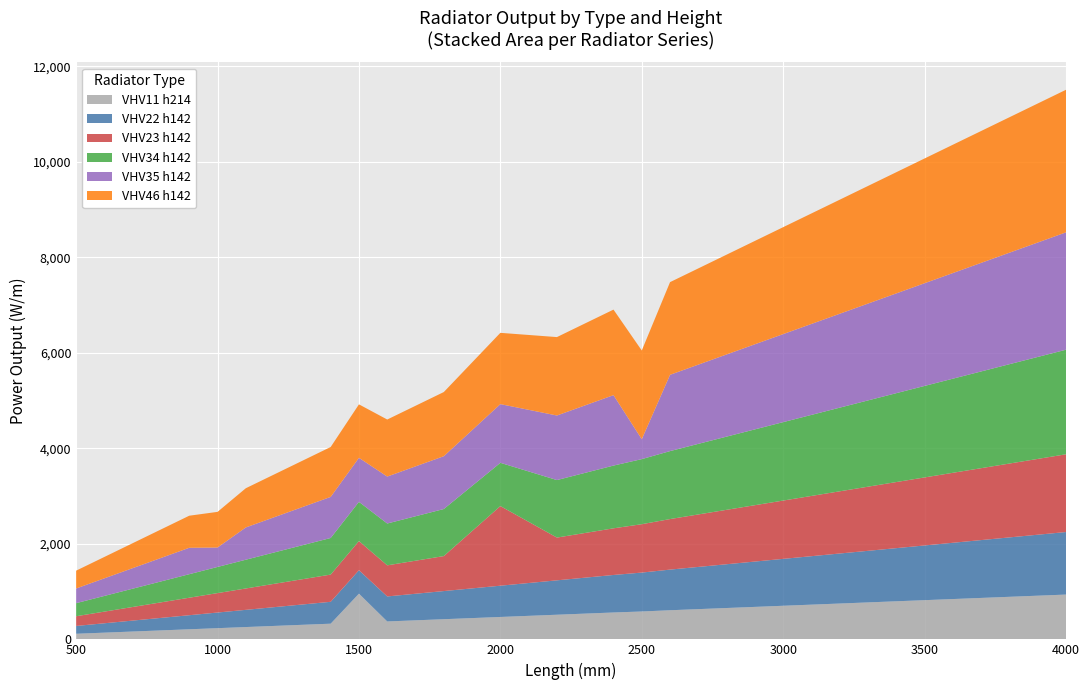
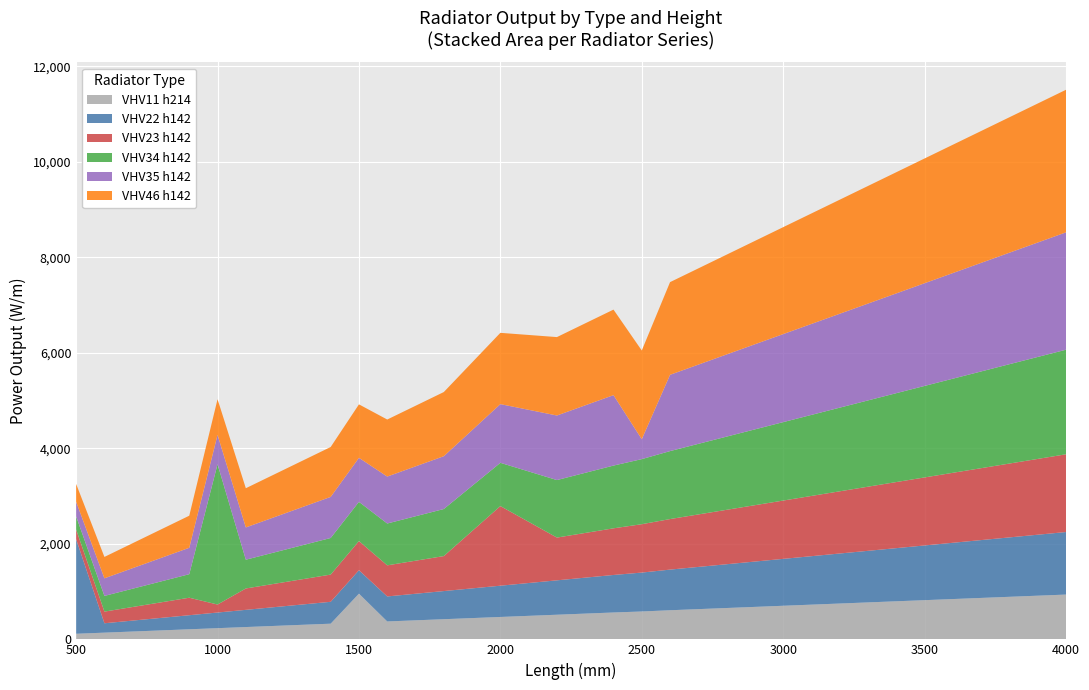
  {
    "VHV11 h214": {
      "500": "100",
      "1000": "200",
      "1500": "1,000",
      "2000": "500",
      "2500": "600",
      "3000": "700",
      "4000": "900"
    },
    "VHV22 h142": {
-     "500": "200",
+     "500": "2,000",
      "1000": "300",
      "1500": "500",
      "2000": "700",
      "2500": "800",
      "3000": "1,000",
      "4000": "1,300"
    },
    "VHV23 h142": {
      "500": "200",
-     "1000": "400",
+     "1000": "200",
      "1500": "600",
      "2000": "1,700",
      "2500": "1,000",
      "3000": "1,200",
      "4000": "1,600"
    },
    "VHV34 h142": {
      "500": "300",
-     "1000": "500",
+     "1000": "2,900",
      "1500": "800",
      "2000": "900",
      "2500": "1,400",
      "3000": "1,600",
      "4000": "2,200"
    },
    "VHV35 h142": {
      "500": "300",
-     "1000": "400",
+     "1000": "600",
      "1500": "900",
      "2000": "1,200",
      "2500": "400",
      "3000": "1,800",
      "4000": "2,500"
    },
    "VHV46 h142": {
      "500": "400",
      "1000": "700",
      "1500": "1,100",
      "2000": "1,500",
      "2500": "1,900",
      "3000": "2,200",
      "4000": "3,000"
    }
  }
